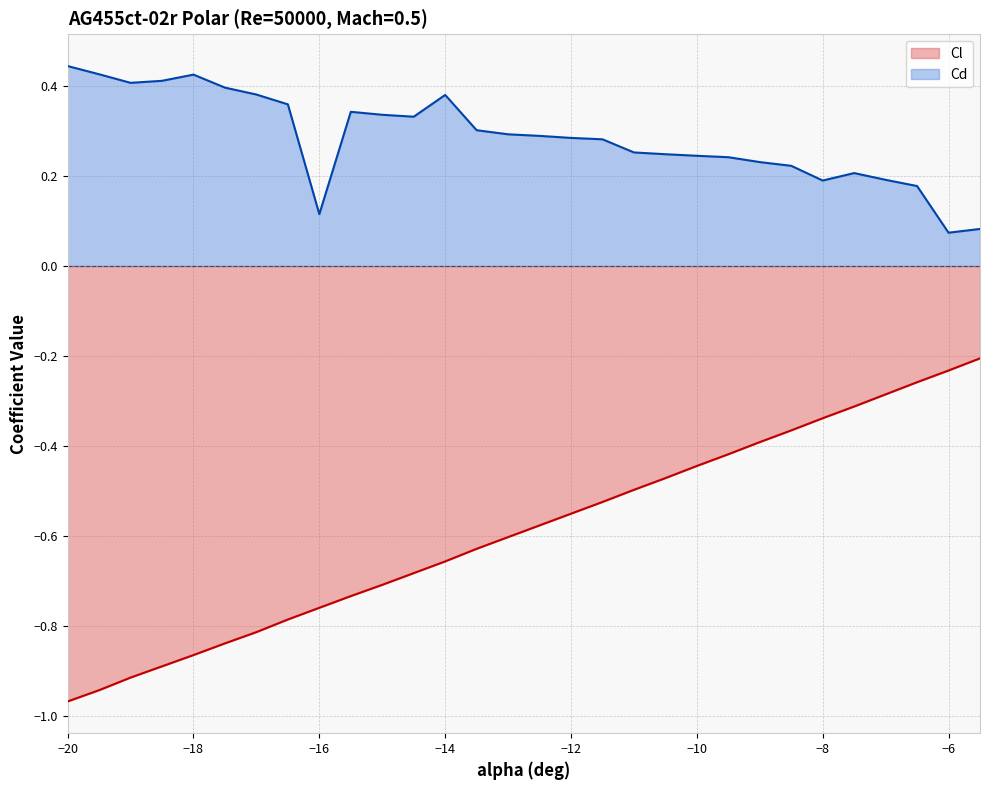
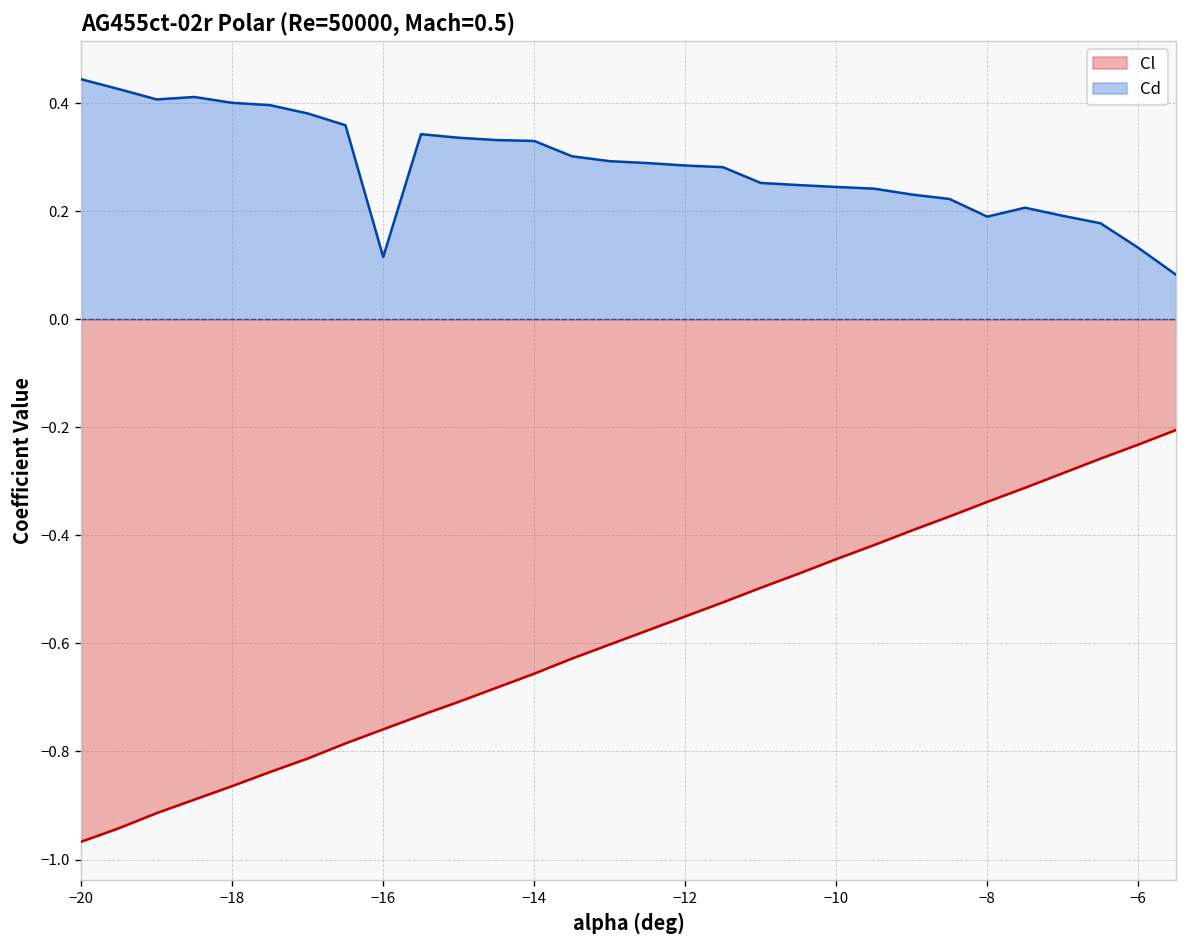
  {
    "Cd": {
      "−20": 0.44,
-     "−18": 0.43,
+     "−18": 0.40,
      "−16": 0.12,
-     "−14": 0.38,
+     "−14": 0.33,
      "−12": 0.28,
      "−10": 0.24,
      "−8": 0.19,
-     "−6": 0.07
+     "−6": 0.13
    }
  }
